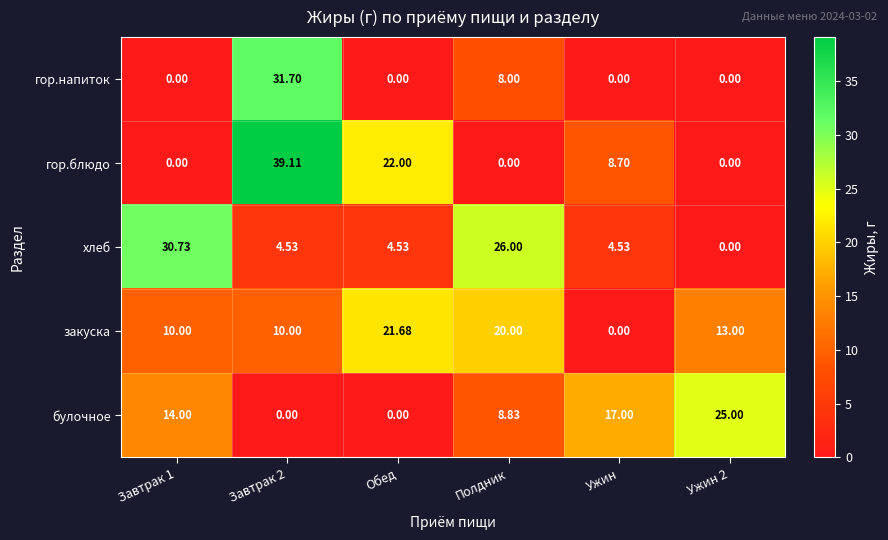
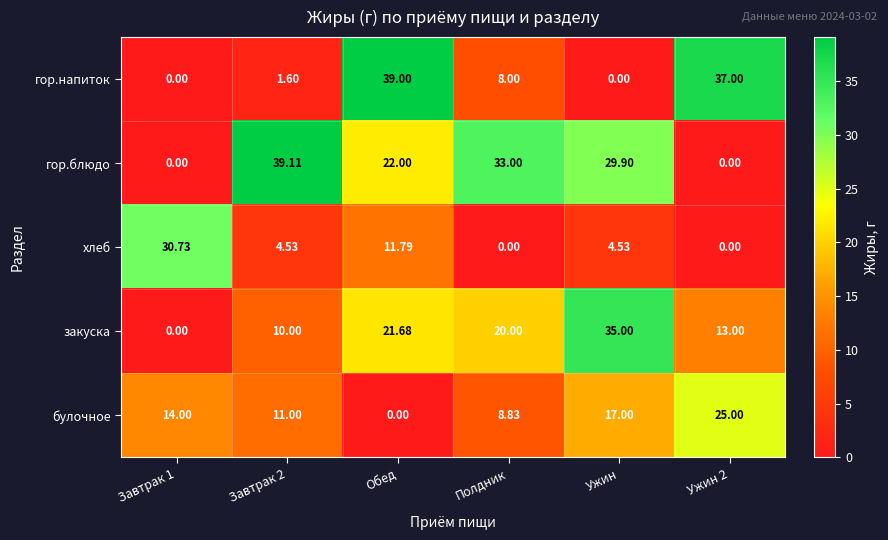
  {
    "гор.напиток": {
      "Завтрак 1": 0.00,
-     "Завтрак 2": 31.70,
-     "Обед": 0.00,
+     "Завтрак 2": 1.60,
+     "Обед": 39.00,
      "Полдник": 8.00,
      "Ужин": 0.00,
-     "Ужин 2": 0.00
+     "Ужин 2": 37.00
    },
    "гор.блюдо": {
      "Завтрак 1": 0.00,
      "Завтрак 2": 39.11,
      "Обед": 22.00,
-     "Полдник": 0.00,
-     "Ужин": 8.70,
+     "Полдник": 33.00,
+     "Ужин": 29.90,
      "Ужин 2": 0.00
    },
    "хлеб": {
      "Завтрак 1": 30.73,
      "Завтрак 2": 4.53,
-     "Обед": 4.53,
-     "Полдник": 26.00,
+     "Обед": 11.79,
+     "Полдник": 0.00,
      "Ужин": 4.53,
      "Ужин 2": 0.00
    },
    "закуска": {
-     "Завтрак 1": 10.00,
+     "Завтрак 1": 0.00,
      "Завтрак 2": 10.00,
      "Обед": 21.68,
      "Полдник": 20.00,
-     "Ужин": 0.00,
+     "Ужин": 35.00,
      "Ужин 2": 13.00
    },
    "булочное": {
      "Завтрак 1": 14.00,
-     "Завтрак 2": 0.00,
+     "Завтрак 2": 11.00,
      "Обед": 0.00,
      "Полдник": 8.83,
      "Ужин": 17.00,
      "Ужин 2": 25.00
    }
  }
